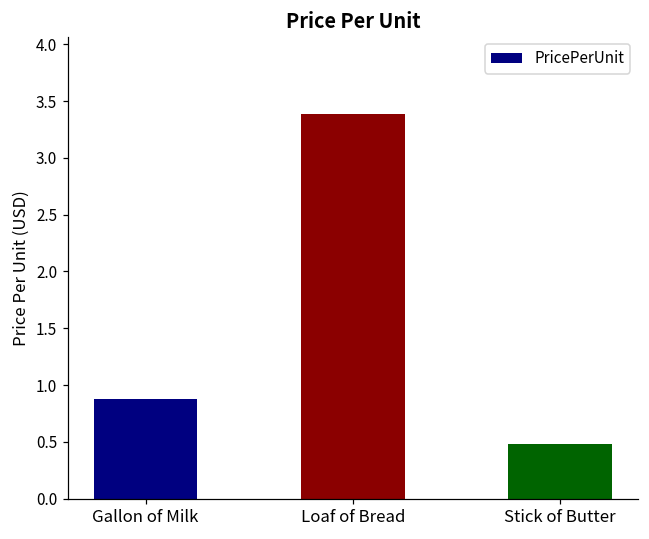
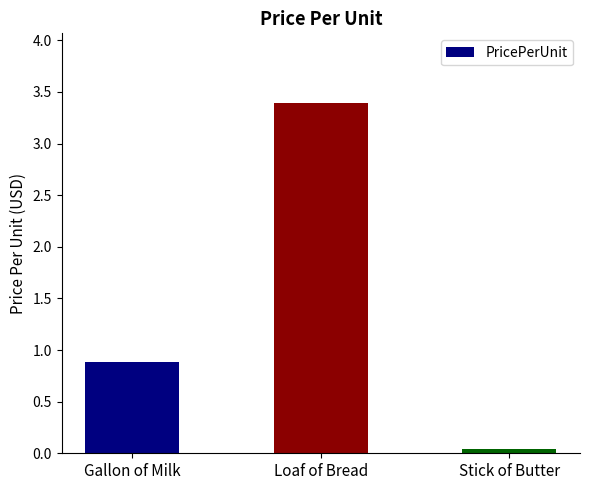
  {
    "Gallon of Milk": 0.88,
    "Loaf of Bread": 3.39,
-   "Stick of Butter": 0.48
+   "Stick of Butter": 0.04
  }
